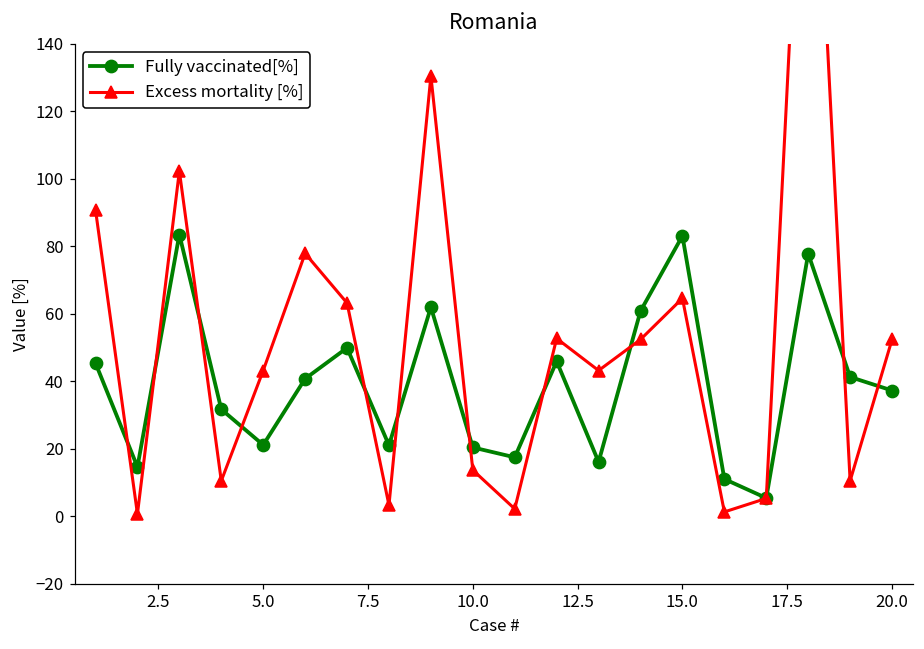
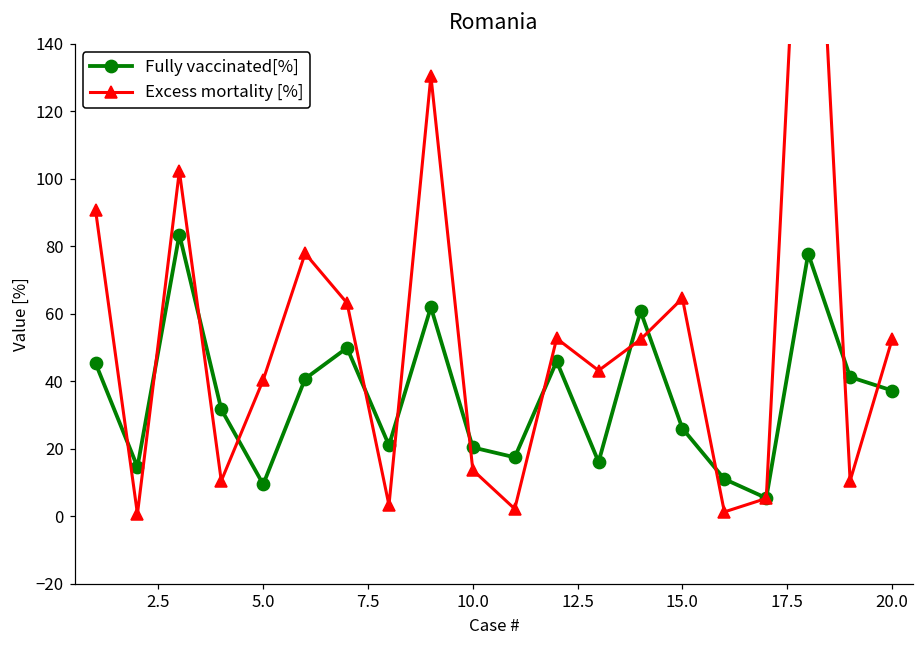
  {
    "Fully vaccinated[%]": {
-     "5.0": 21,
+     "5.0": 9,
      "10.0": 20,
-     "15.0": 83,
+     "15.0": 26,
      "20.0": 37
    },
    "Excess mortality [%]": {
-     "5.0": 43,
+     "5.0": 40,
      "10.0": 14,
      "15.0": 65,
      "20.0": 52
    }
  }
